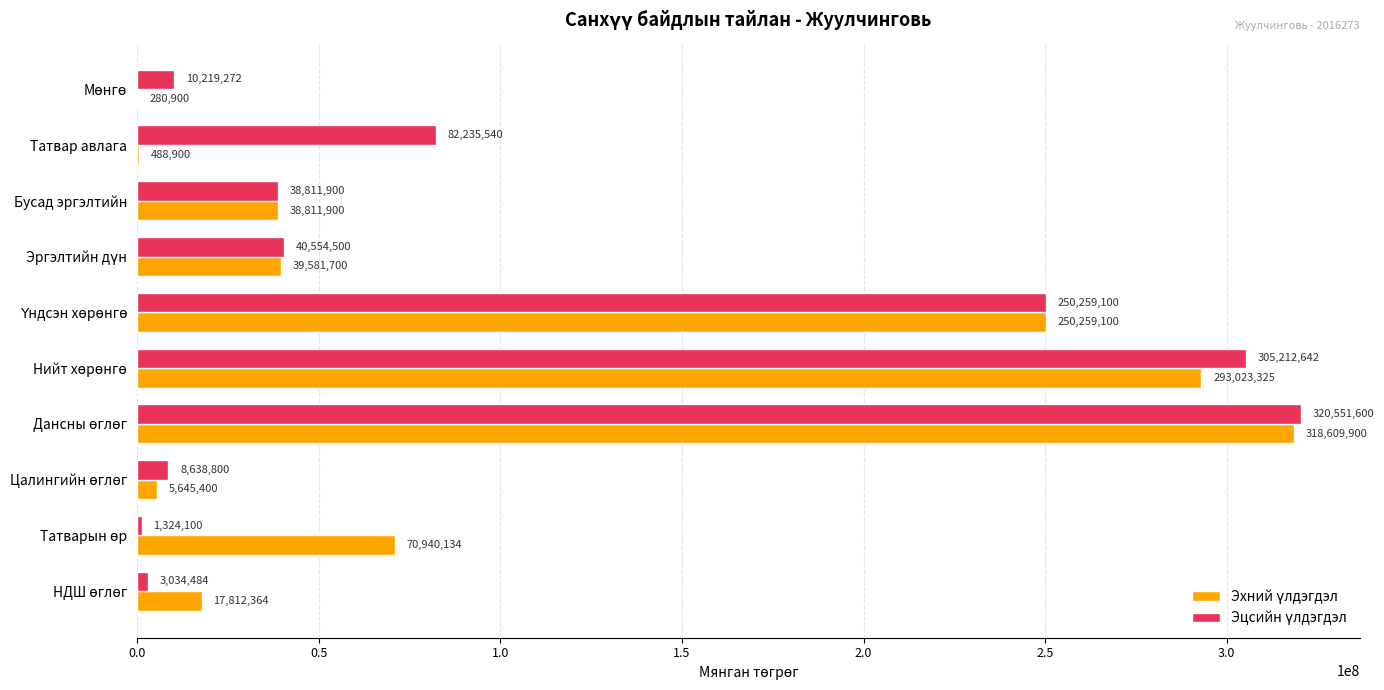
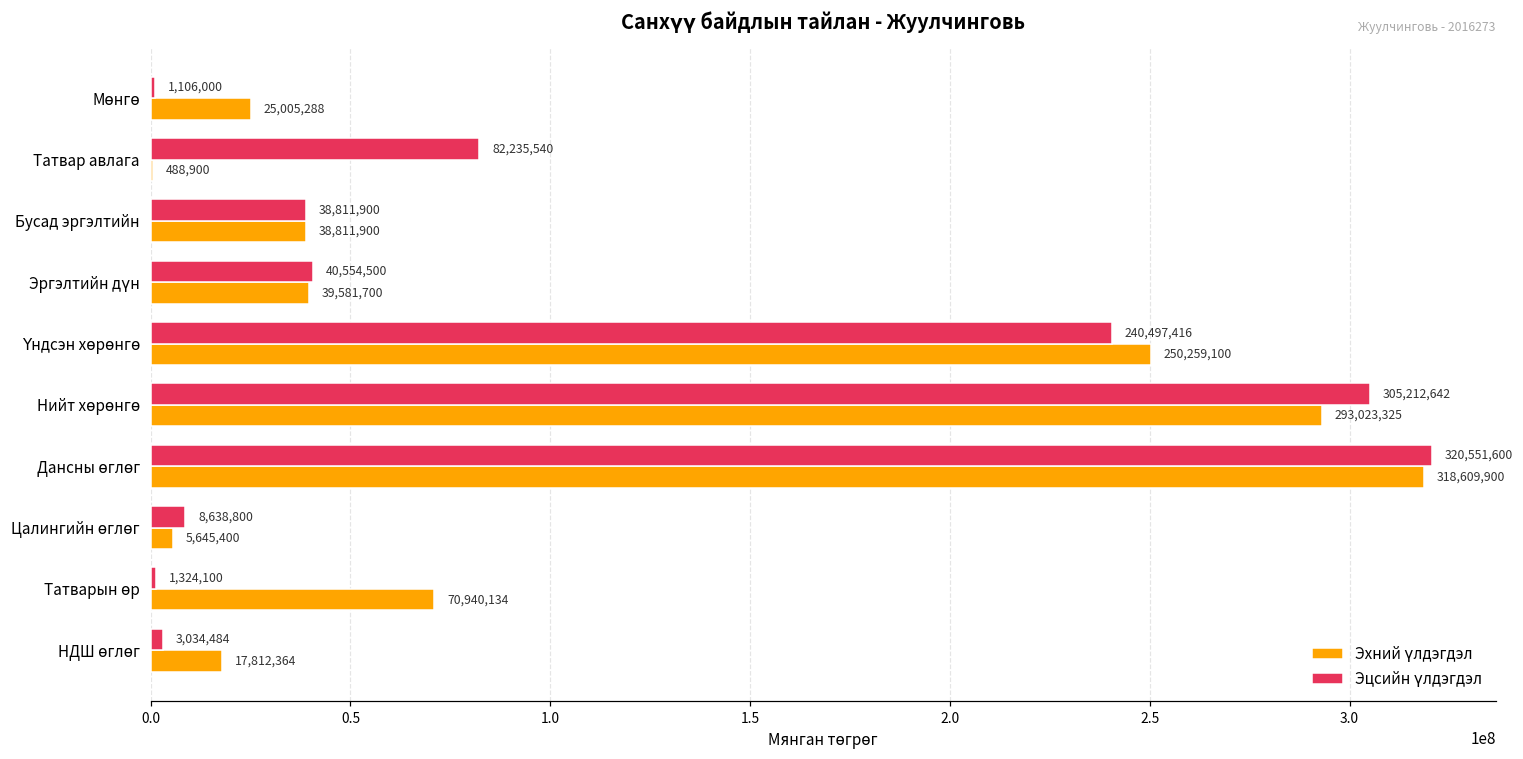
  {
    "Эхний үлдэгдэл": {
-     "Мөнгө": "280,900",
+     "Мөнгө": "25,005,288",
      "Татвар авлага": "488,900",
      "Бусад эргэлтийн": "38,811,900",
      "Эргэлтийн дүн": "39,581,700",
      "Үндсэн хөрөнгө": "250,259,100",
      "Нийт хөрөнгө": "293,023,325",
      "Дансны өглөг": "318,609,900",
      "Цалингийн өглөг": "5,645,400",
      "Татварын өр": "70,940,134",
      "НДШ өглөг": "17,812,364"
    },
    "Эцсийн үлдэгдэл": {
-     "Мөнгө": "10,219,272",
+     "Мөнгө": "1,106,000",
      "Татвар авлага": "82,235,540",
      "Бусад эргэлтийн": "38,811,900",
      "Эргэлтийн дүн": "40,554,500",
-     "Үндсэн хөрөнгө": "250,259,100",
+     "Үндсэн хөрөнгө": "240,497,416",
      "Нийт хөрөнгө": "305,212,642",
      "Дансны өглөг": "320,551,600",
      "Цалингийн өглөг": "8,638,800",
      "Татварын өр": "1,324,100",
      "НДШ өглөг": "3,034,484"
    }
  }
